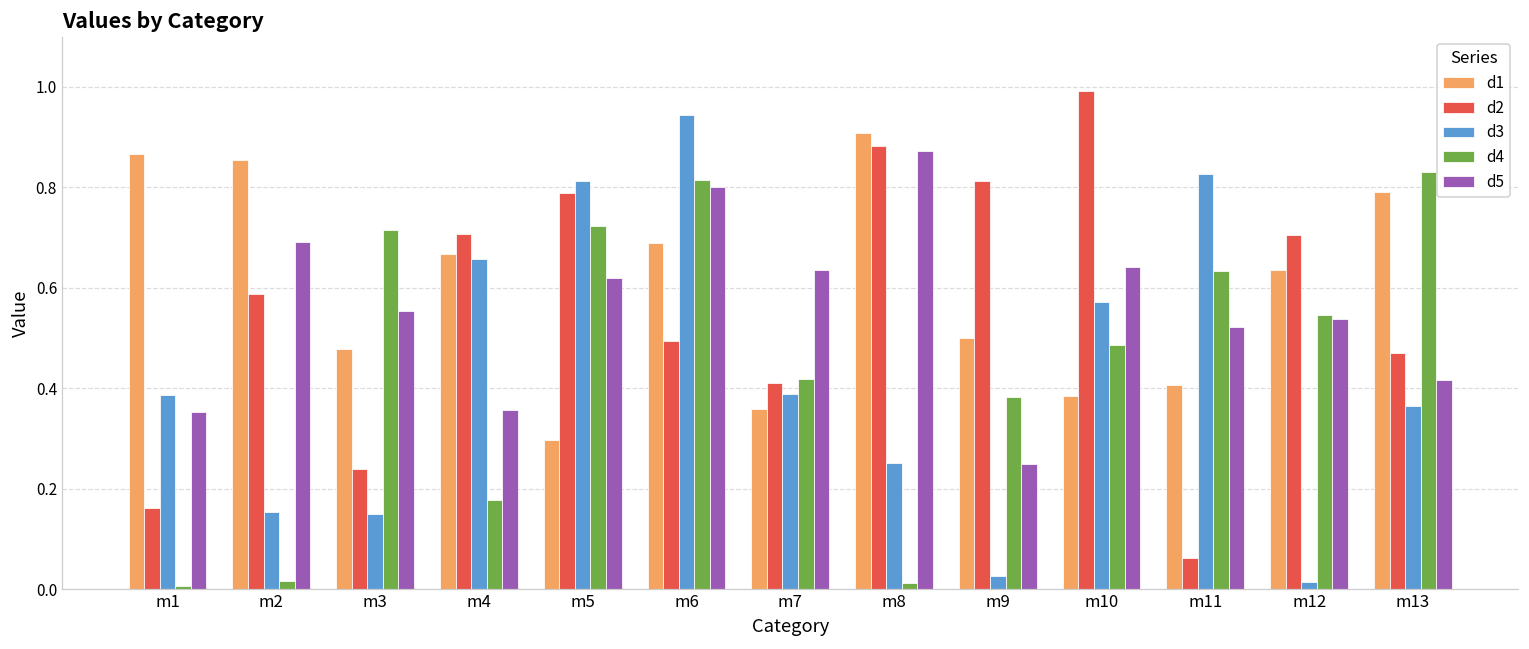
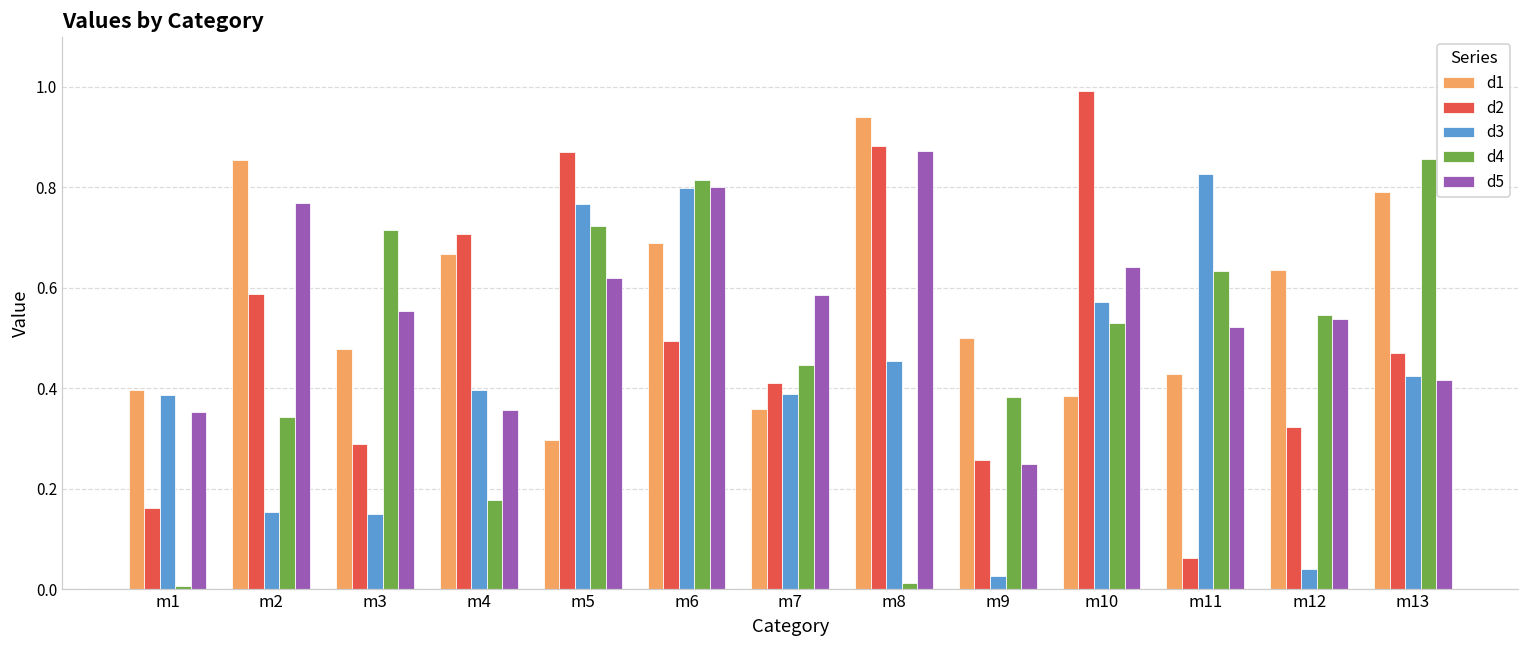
  {
    "d1": {
-     "m1": 0.87,
+     "m1": 0.40,
      "m2": 0.85,
      "m3": 0.48,
      "m4": 0.67,
      "m5": 0.30,
      "m6": 0.69,
      "m7": 0.36,
-     "m8": 0.91,
+     "m8": 0.94,
      "m9": 0.50,
      "m10": 0.38,
-     "m11": 0.41,
+     "m11": 0.43,
      "m12": 0.63,
      "m13": 0.79
    },
    "d2": {
      "m1": 0.16,
      "m2": 0.59,
-     "m3": 0.24,
+     "m3": 0.29,
      "m4": 0.71,
-     "m5": 0.79,
+     "m5": 0.87,
      "m6": 0.49,
      "m7": 0.41,
      "m8": 0.88,
-     "m9": 0.81,
+     "m9": 0.26,
      "m10": 0.99,
      "m11": 0.06,
-     "m12": 0.70,
+     "m12": 0.32,
      "m13": 0.47
    },
    "d3": {
      "m1": 0.39,
      "m2": 0.15,
      "m3": 0.15,
-     "m4": 0.66,
-     "m5": 0.81,
-     "m6": 0.94,
+     "m4": 0.40,
+     "m5": 0.77,
+     "m6": 0.80,
      "m7": 0.39,
-     "m8": 0.25,
+     "m8": 0.45,
      "m9": 0.03,
      "m10": 0.57,
      "m11": 0.83,
-     "m12": 0.01,
-     "m13": 0.36
+     "m12": 0.04,
+     "m13": 0.42
    },
    "d4": {
      "m1": 0.01,
-     "m2": 0.02,
+     "m2": 0.34,
      "m3": 0.71,
      "m4": 0.18,
      "m5": 0.72,
      "m6": 0.81,
-     "m7": 0.42,
+     "m7": 0.45,
      "m8": 0.01,
      "m9": 0.38,
-     "m10": 0.49,
+     "m10": 0.53,
      "m11": 0.63,
      "m12": 0.55,
-     "m13": 0.83
+     "m13": 0.86
    },
    "d5": {
      "m1": 0.35,
-     "m2": 0.69,
+     "m2": 0.77,
      "m3": 0.55,
      "m4": 0.36,
      "m5": 0.62,
      "m6": 0.80,
-     "m7": 0.64,
+     "m7": 0.58,
      "m8": 0.87,
      "m9": 0.25,
      "m10": 0.64,
      "m11": 0.52,
      "m12": 0.54,
      "m13": 0.42
    }
  }
